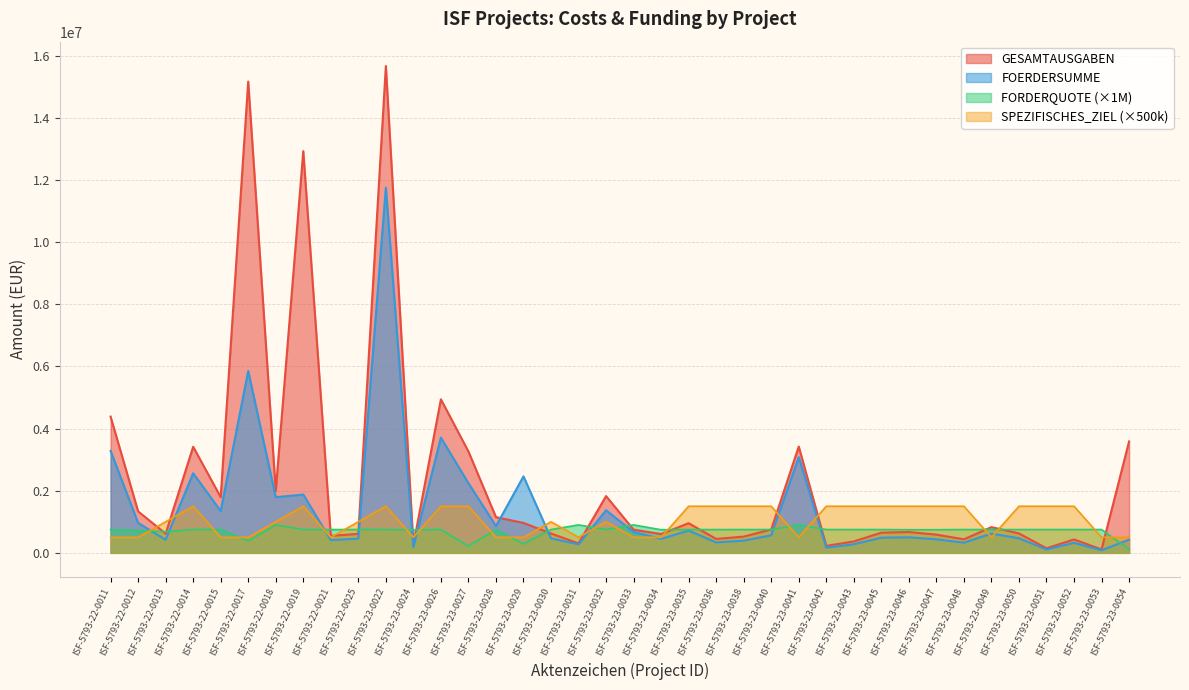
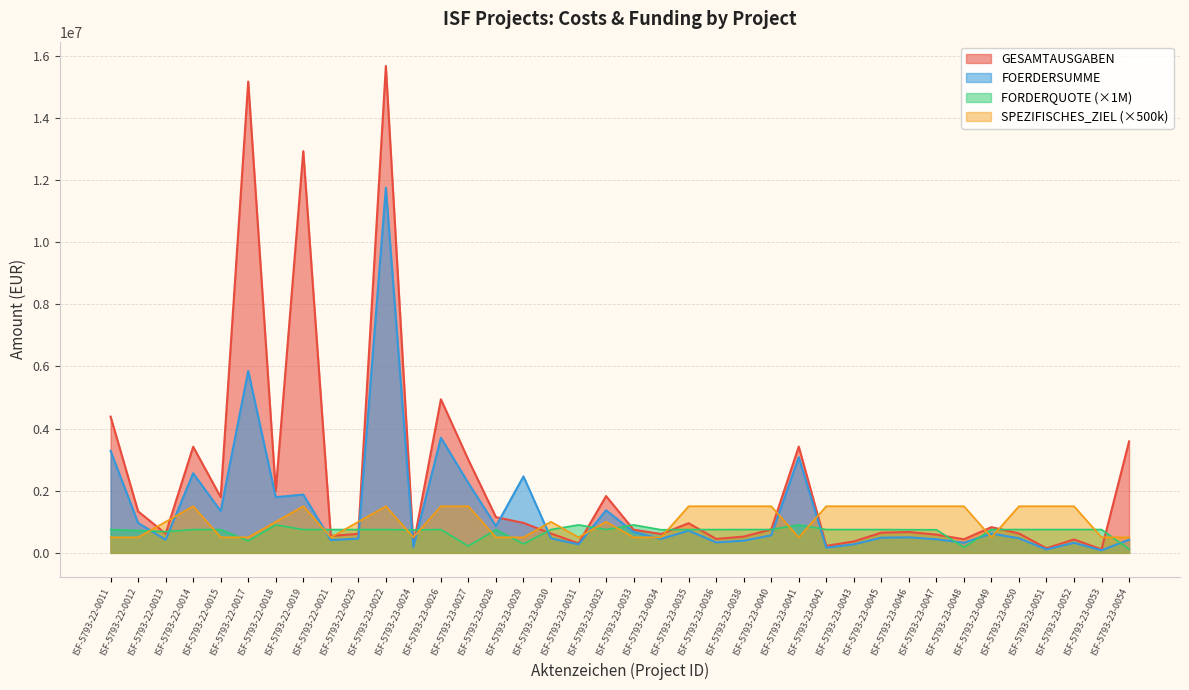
  {
    "GESAMTAUSGABEN": {
      "ISF-5793-22-0011": 4400000,
      "ISF-5793-22-0012": 1300000,
      "ISF-5793-22-0014": 3400000,
      "ISF-5793-22-0015": 1800000,
      "ISF-5793-22-0017": 15200000,
      "ISF-5793-22-0018": 2000000,
      "ISF-5793-22-0019": 12900000,
      "ISF-5793-22-0025": 600000,
      "ISF-5793-23-0022": 15700000,
      "ISF-5793-23-0026": 4900000,
-     "ISF-5793-23-0027": 3300000,
+     "ISF-5793-23-0027": 3000000,
      "ISF-5793-23-0028": 1100000,
      "ISF-5793-23-0029": 1000000,
      "ISF-5793-23-0030": 600000,
      "ISF-5793-23-0032": 1800000,
      "ISF-5793-23-0034": 600000,
      "ISF-5793-23-0035": 1000000,
      "ISF-5793-23-0036": 400000,
      "ISF-5793-23-0038": 500000,
      "ISF-5793-23-0041": 3400000,
      "ISF-5793-23-0043": 400000,
      "ISF-5793-23-0045": 700000,
      "ISF-5793-23-0047": 600000,
      "ISF-5793-23-0048": 400000,
      "ISF-5793-23-0050": 600000,
      "ISF-5793-23-0052": 400000,
      "ISF-5793-23-0054": 3600000
    },
    "FOERDERSUMME": {
      "ISF-5793-22-0011": 3300000,
      "ISF-5793-22-0012": 1000000,
      "ISF-5793-22-0013": 400000,
      "ISF-5793-22-0014": 2600000,
      "ISF-5793-22-0015": 1300000,
      "ISF-5793-22-0017": 5900000,
      "ISF-5793-22-0018": 1800000,
      "ISF-5793-22-0019": 1900000,
      "ISF-5793-22-0021": 400000,
      "ISF-5793-22-0025": 500000,
      "ISF-5793-23-0022": 11700000,
      "ISF-5793-23-0026": 3700000,
      "ISF-5793-23-0027": 2200000,
      "ISF-5793-23-0028": 900000,
      "ISF-5793-23-0029": 2500000,
      "ISF-5793-23-0030": 500000,
      "ISF-5793-23-0032": 1400000,
      "ISF-5793-23-0036": 300000,
      "ISF-5793-23-0038": 400000,
      "ISF-5793-23-0040": 600000,
      "ISF-5793-23-0041": 3100000,
      "ISF-5793-23-0043": 300000,
      "ISF-5793-23-0045": 500000,
      "ISF-5793-23-0046": 500000,
      "ISF-5793-23-0047": 400000,
      "ISF-5793-23-0048": 300000,
      "ISF-5793-23-0049": 600000,
      "ISF-5793-23-0050": 500000,
      "ISF-5793-23-0052": 300000
    },
    "FORDERQUOTE (×1M)": {
      "ISF-5793-22-0011": 700000,
      "ISF-5793-22-0012": 700000,
      "ISF-5793-22-0014": 800000,
      "ISF-5793-22-0015": 700000,
      "ISF-5793-22-0017": 400000,
      "ISF-5793-22-0018": 900000,
      "ISF-5793-22-0019": 700000,
      "ISF-5793-22-0021": 700000,
      "ISF-5793-22-0025": 700000,
      "ISF-5793-23-0022": 800000,
      "ISF-5793-23-0024": 700000,
      "ISF-5793-23-0026": 700000,
      "ISF-5793-23-0027": 200000,
      "ISF-5793-23-0028": 700000,
      "ISF-5793-23-0029": 300000,
      "ISF-5793-23-0030": 700000,
      "ISF-5793-23-0031": 900000,
      "ISF-5793-23-0032": 700000,
      "ISF-5793-23-0033": 900000,
      "ISF-5793-23-0034": 700000,
      "ISF-5793-23-0036": 700000,
      "ISF-5793-23-0038": 800000,
      "ISF-5793-23-0041": 900000,
      "ISF-5793-23-0042": 800000,
      "ISF-5793-23-0043": 700000,
      "ISF-5793-23-0045": 700000,
      "ISF-5793-23-0047": 700000,
-     "ISF-5793-23-0048": 700000,
+     "ISF-5793-23-0048": 200000,
      "ISF-5793-23-0050": 700000,
      "ISF-5793-23-0051": 700000,
      "ISF-5793-23-0052": 800000,
      "ISF-5793-23-0053": 700000,
      "ISF-5793-23-0054": 100000
    },
    "SPEZIFISCHES_ZIEL (×500k)": {
      "ISF-5793-22-0011": 500000,
      "ISF-5793-22-0012": 500000,
      "ISF-5793-22-0013": 1000000,
      "ISF-5793-22-0014": 1500000,
      "ISF-5793-22-0015": 500000,
      "ISF-5793-22-0017": 500000,
      "ISF-5793-22-0018": 1000000,
      "ISF-5793-22-0019": 1500000,
      "ISF-5793-22-0025": 1000000,
      "ISF-5793-23-0022": 1500000,
      "ISF-5793-23-0024": 500000,
      "ISF-5793-23-0026": 1500000,
      "ISF-5793-23-0027": 1500000,
      "ISF-5793-23-0028": 500000,
      "ISF-5793-23-0029": 500000,
      "ISF-5793-23-0030": 1000000,
      "ISF-5793-23-0031": 500000,
      "ISF-5793-23-0032": 1000000,
      "ISF-5793-23-0033": 500000,
      "ISF-5793-23-0035": 1500000,
      "ISF-5793-23-0036": 1500000,
      "ISF-5793-23-0038": 1500000,
      "ISF-5793-23-0040": 1500000,
      "ISF-5793-23-0041": 500000,
      "ISF-5793-23-0042": 1500000,
      "ISF-5793-23-0043": 1500000,
      "ISF-5793-23-0045": 1500000,
      "ISF-5793-23-0046": 1500000,
      "ISF-5793-23-0047": 1500000,
      "ISF-5793-23-0048": 1500000,
      "ISF-5793-23-0049": 500000,
      "ISF-5793-23-0050": 1500000,
      "ISF-5793-23-0051": 1500000,
      "ISF-5793-23-0052": 1500000,
      "ISF-5793-23-0053": 500000
    }
  }
